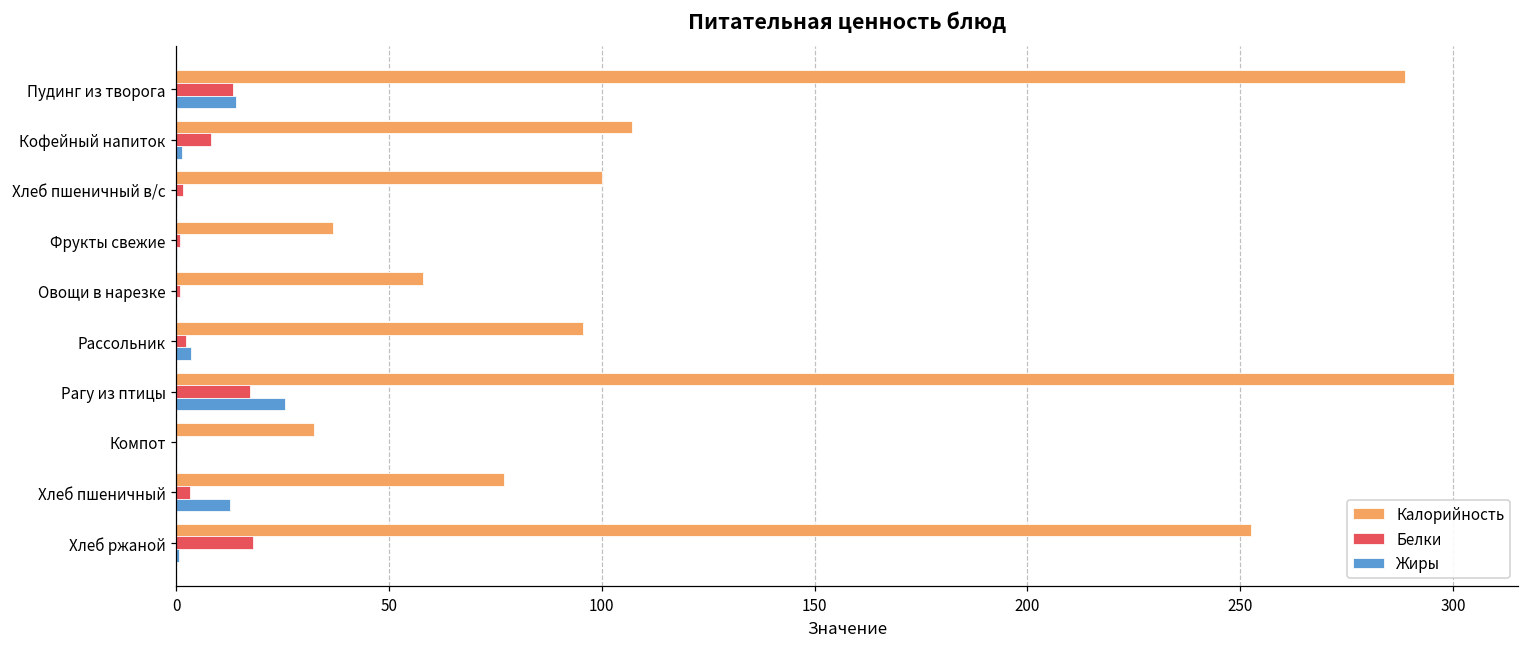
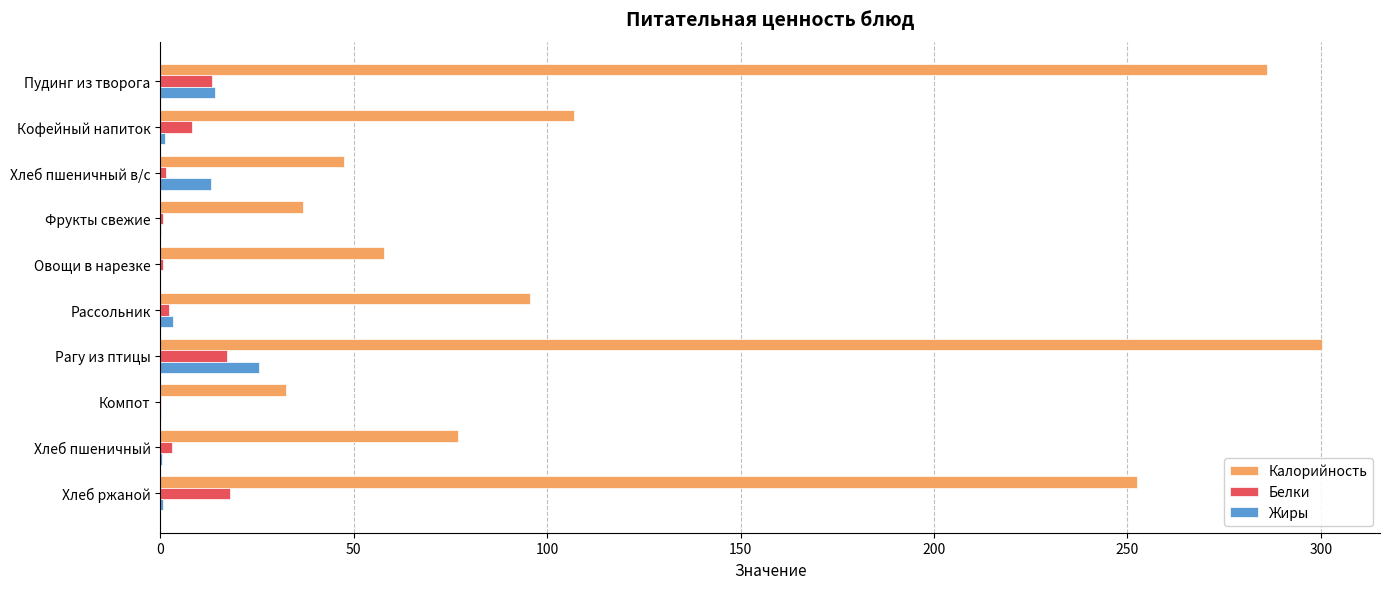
  {
    "Калорийность": {
-     "Пудинг из творога": 289,
+     "Пудинг из творога": 286,
      "Кофейный напиток": 107,
-     "Хлеб пшеничный в/с": 100,
+     "Хлеб пшеничный в/с": 47,
      "Фрукты свежие": 37,
      "Овощи в нарезке": 58,
      "Рассольник": 96,
      "Рагу из птицы": 300,
      "Компот": 32,
      "Хлеб пшеничный": 77,
      "Хлеб ржаной": 253
    },
    "Белки": {
      "Пудинг из творога": 13,
      "Кофейный напиток": 8,
      "Хлеб пшеничный в/с": 2,
      "Фрукты свежие": 1,
      "Овощи в нарезке": 1,
      "Рассольник": 2,
      "Рагу из птицы": 17,
      "Хлеб пшеничный": 3,
      "Хлеб ржаной": 18
    },
    "Жиры": {
      "Пудинг из творога": 14,
      "Кофейный напиток": 1,
-     "Хлеб пшеничный в/с": 0,
+     "Хлеб пшеничный в/с": 13,
      "Овощи в нарезке": 0,
      "Рассольник": 3,
      "Рагу из птицы": 26,
-     "Хлеб пшеничный": 13
+     "Хлеб пшеничный": 0
    }
  }
